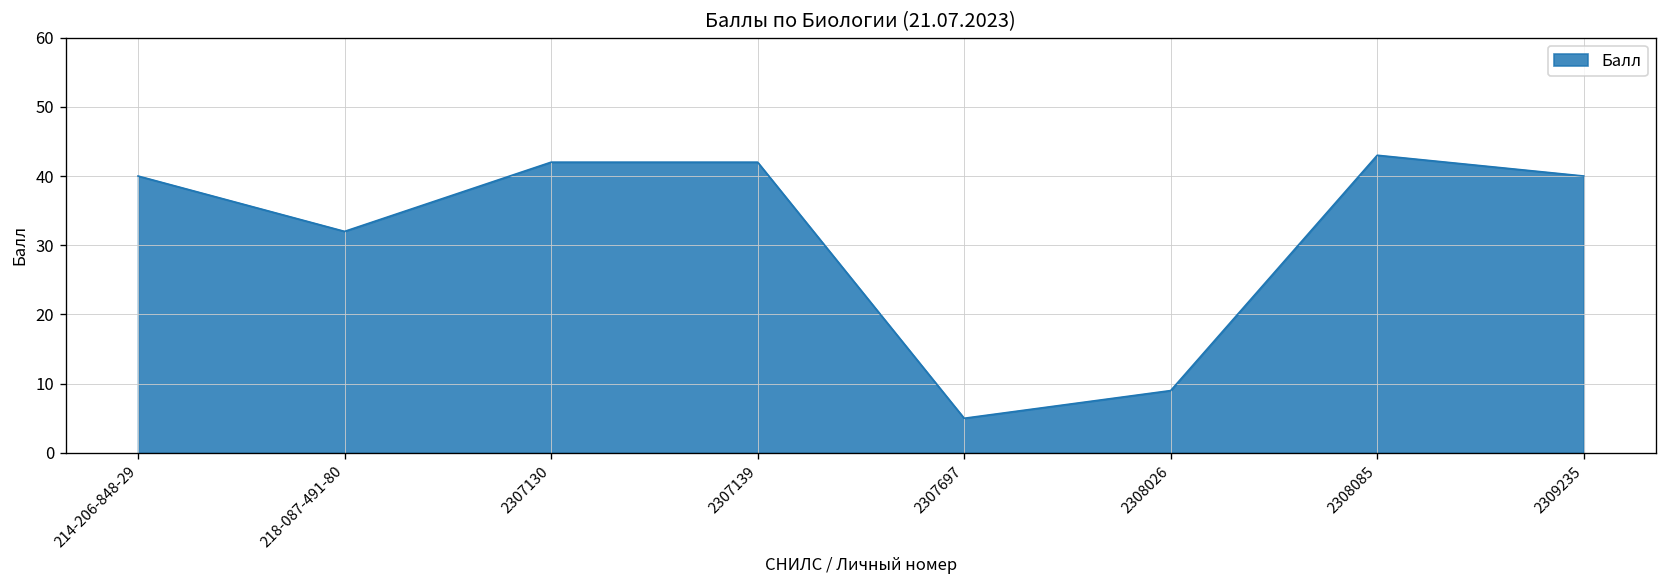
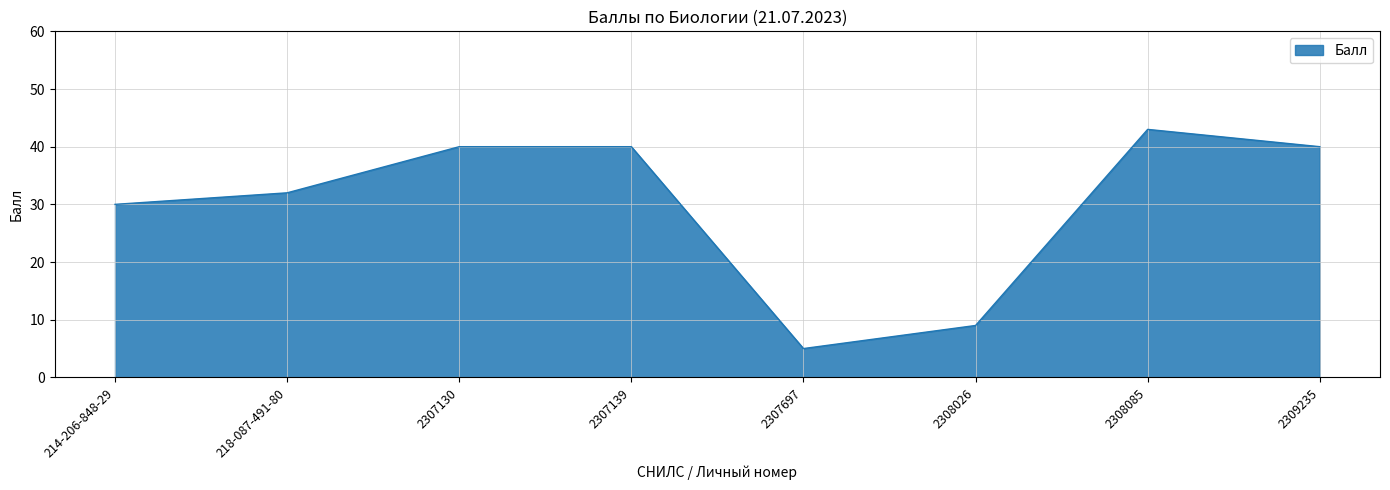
  {
-   "214-206-848-29": 40,
+   "214-206-848-29": 30,
    "218-087-491-80": 32,
-   "2307130": 42,
-   "2307139": 42,
+   "2307130": 40,
+   "2307139": 40,
    "2307697": 5,
    "2308026": 9,
    "2308085": 43,
    "2309235": 40
  }
